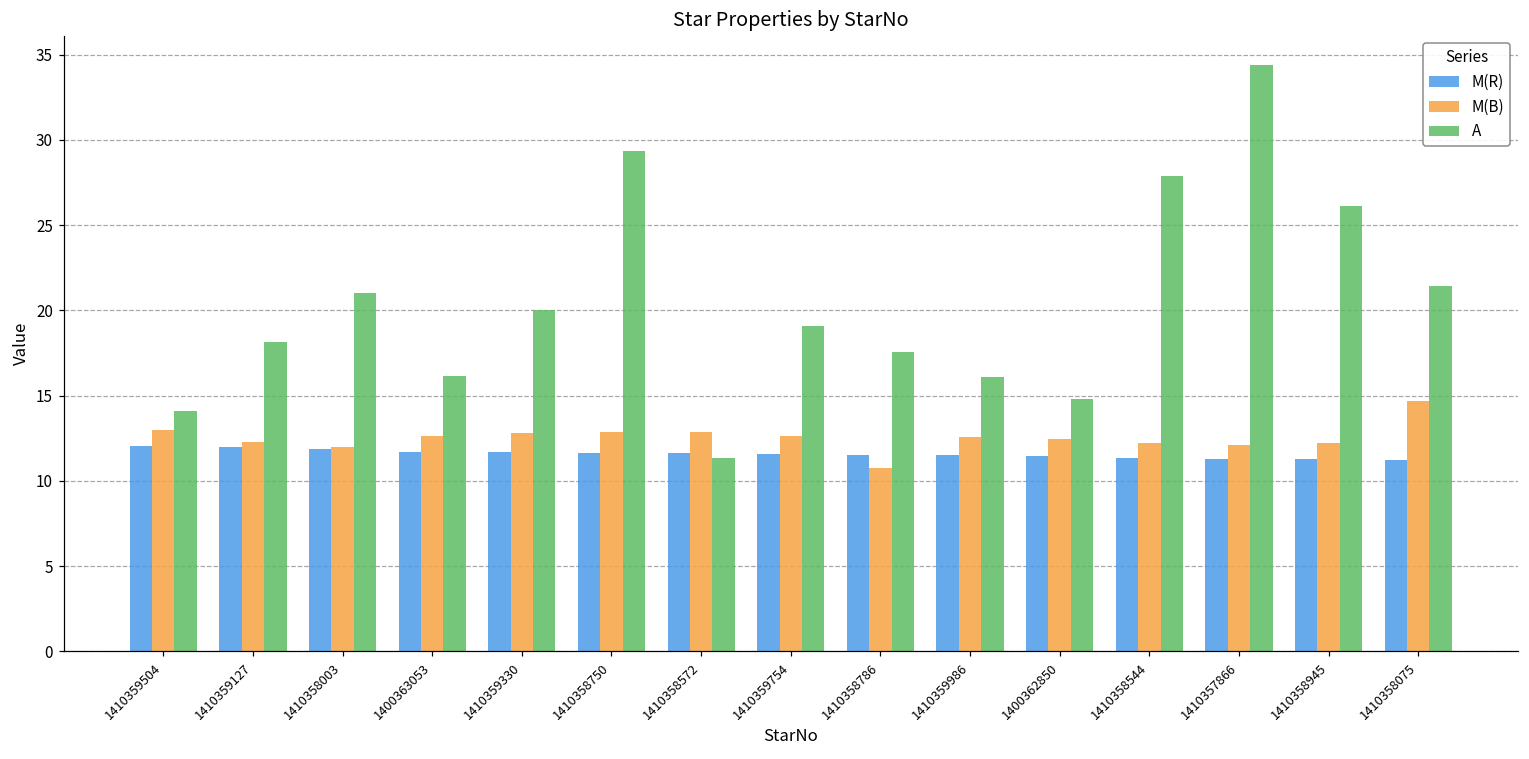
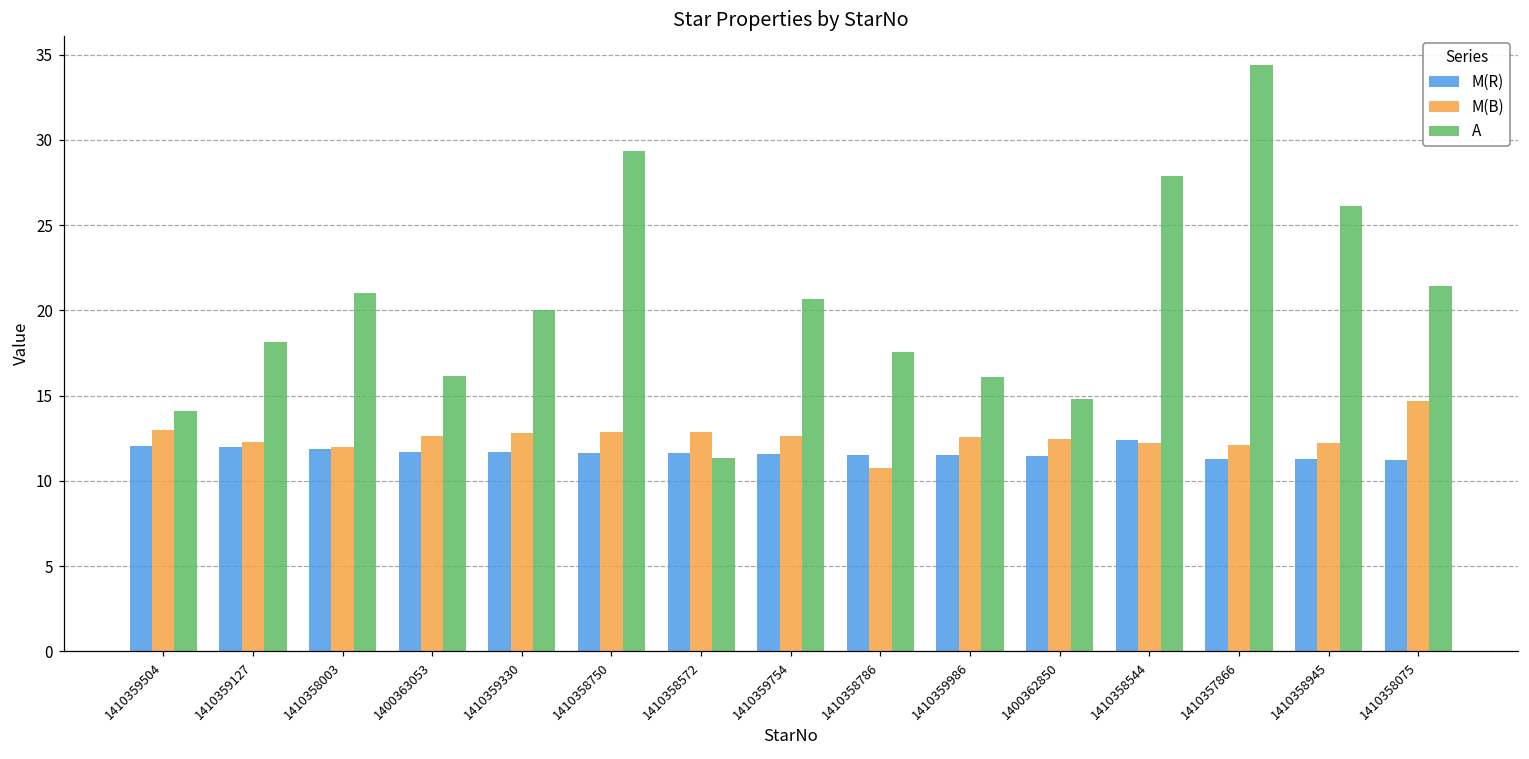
  {
    "M(R)": {
      "1410359504": 12.0,
      "1410359127": 12.0,
      "1410358003": 11.8,
      "1400363053": 11.7,
      "1410359330": 11.7,
      "1410358750": 11.7,
      "1410358572": 11.6,
      "1410359754": 11.6,
      "1410358786": 11.5,
      "1410359986": 11.5,
      "1400362850": 11.5,
-     "1410358544": 11.3,
+     "1410358544": 12.4,
      "1410357866": 11.3,
      "1410358945": 11.3,
      "1410358075": 11.2
    },
    "M(B)": {
      "1410359504": 13.0,
      "1410359127": 12.3,
      "1410358003": 12.0,
      "1400363053": 12.6,
      "1410359330": 12.8,
      "1410358750": 12.9,
      "1410358572": 12.8,
      "1410359754": 12.6,
      "1410358786": 10.7,
      "1410359986": 12.6,
      "1400362850": 12.4,
      "1410358544": 12.2,
      "1410357866": 12.1,
      "1410358945": 12.2,
      "1410358075": 14.7
    },
    "A": {
      "1410359504": 14.1,
      "1410359127": 18.2,
      "1410358003": 21.0,
      "1400363053": 16.2,
      "1410359330": 20.0,
      "1410358750": 29.4,
      "1410358572": 11.3,
-     "1410359754": 19.1,
+     "1410359754": 20.7,
      "1410358786": 17.6,
      "1410359986": 16.1,
      "1400362850": 14.8,
      "1410358544": 27.8,
      "1410357866": 34.4,
      "1410358945": 26.1,
      "1410358075": 21.4
    }
  }
